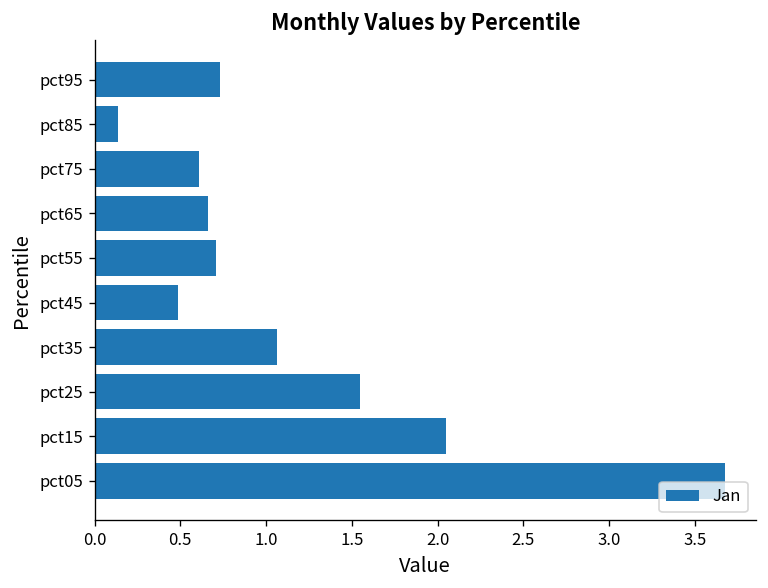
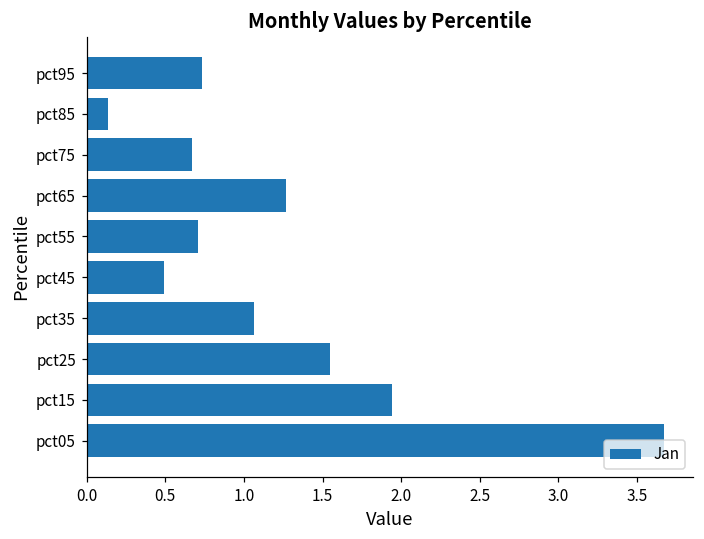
  {
    "pct95": 0.73,
    "pct85": 0.14,
-   "pct75": 0.61,
-   "pct65": 0.66,
+   "pct75": 0.67,
+   "pct65": 1.27,
    "pct55": 0.71,
    "pct45": 0.49,
    "pct35": 1.07,
    "pct25": 1.55,
-   "pct15": 2.05,
+   "pct15": 1.94,
    "pct05": 3.67
  }
